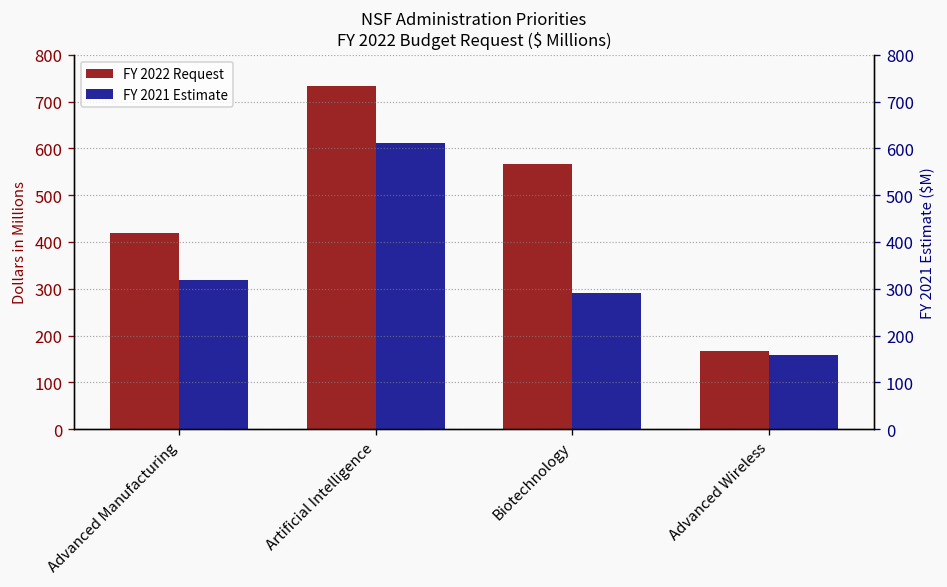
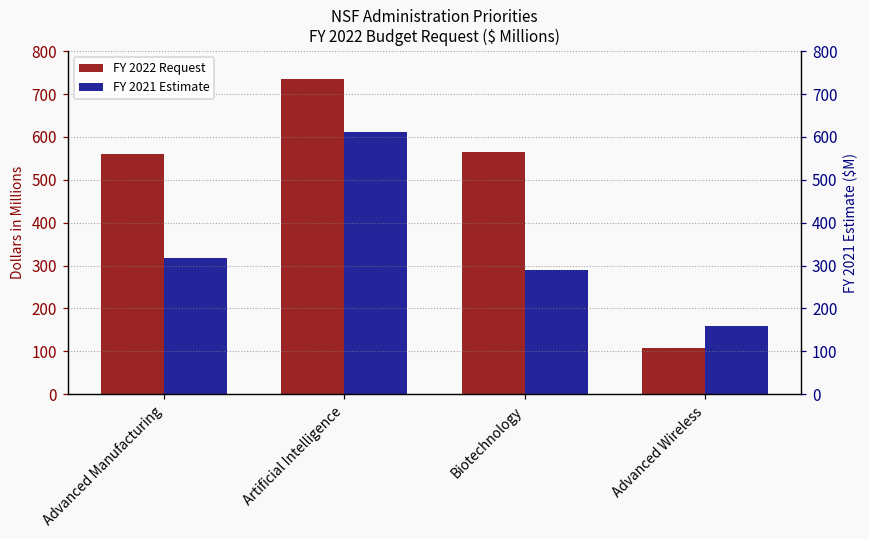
  {
    "FY 2022 Request": {
-     "Advanced Manufacturing": 420,
+     "Advanced Manufacturing": 560,
      "Artificial Intelligence": 730,
      "Biotechnology": 570,
-     "Advanced Wireless": 170
+     "Advanced Wireless": 110
    },
    "FY 2021 Estimate": {
      "Advanced Manufacturing": 320,
      "Artificial Intelligence": 610,
      "Biotechnology": 290,
      "Advanced Wireless": 160
    }
  }
